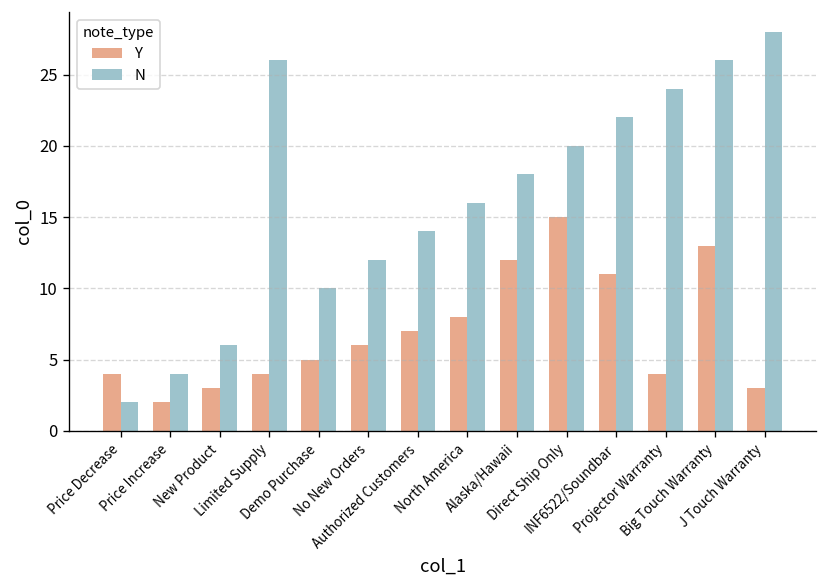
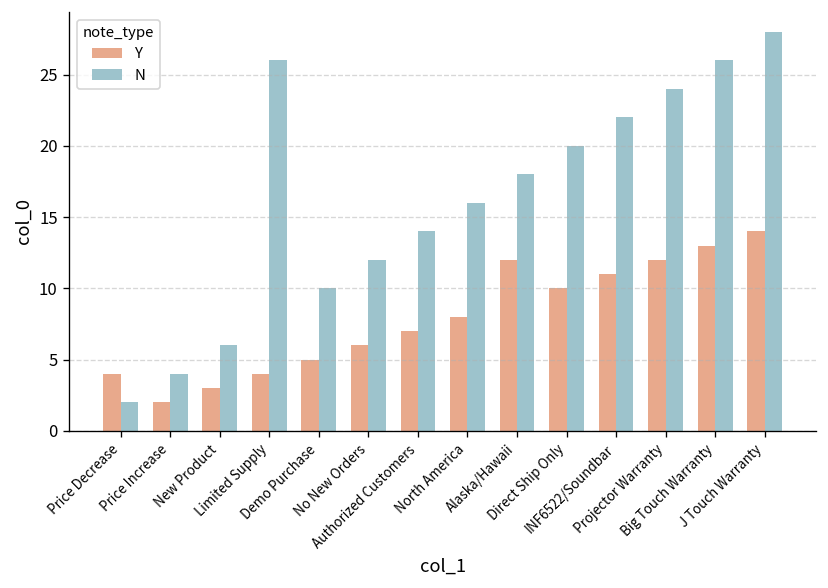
  {
    "Y": {
      "Price Decrease": 4,
      "Price Increase": 2,
      "New Product": 3,
      "Limited Supply": 4,
      "Demo Purchase": 5,
      "No New Orders": 6,
      "Authorized Customers": 7,
      "North America": 8,
      "Alaska/Hawaii": 12,
-     "Direct Ship Only": 15,
+     "Direct Ship Only": 10,
      "INF6522/Soundbar": 11,
-     "Projector Warranty": 4,
+     "Projector Warranty": 12,
      "Big Touch Warranty": 13,
-     "J Touch Warranty": 3
+     "J Touch Warranty": 14
    },
    "N": {
      "Price Decrease": 2,
      "Price Increase": 4,
      "New Product": 6,
      "Limited Supply": 26,
      "Demo Purchase": 10,
      "No New Orders": 12,
      "Authorized Customers": 14,
      "North America": 16,
      "Alaska/Hawaii": 18,
      "Direct Ship Only": 20,
      "INF6522/Soundbar": 22,
      "Projector Warranty": 24,
      "Big Touch Warranty": 26,
      "J Touch Warranty": 28
    }
  }
